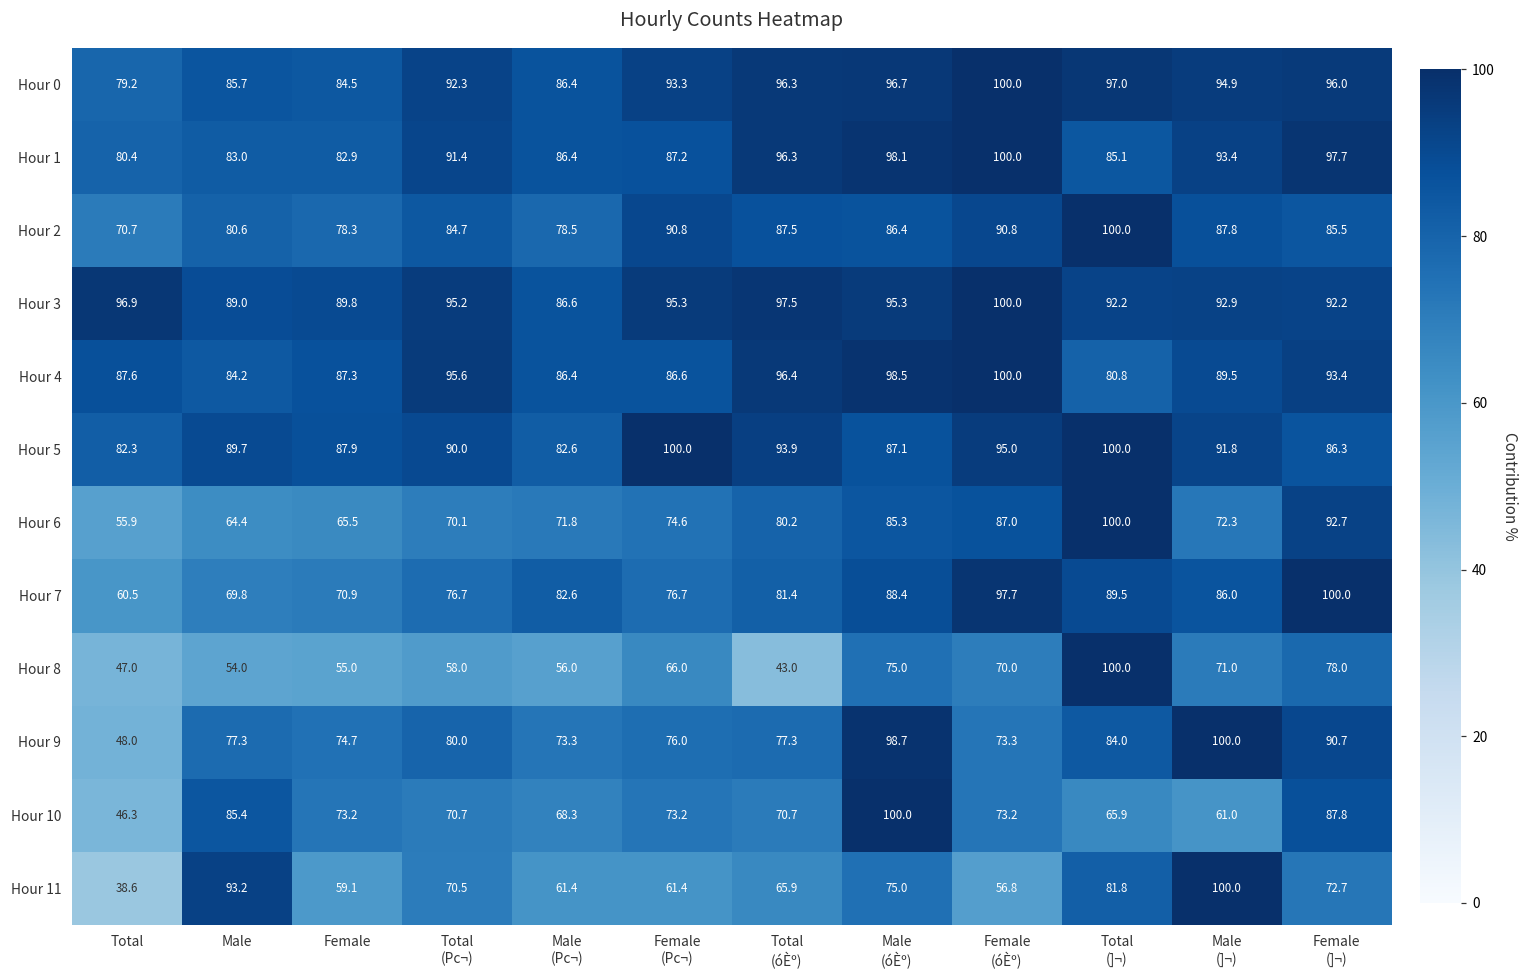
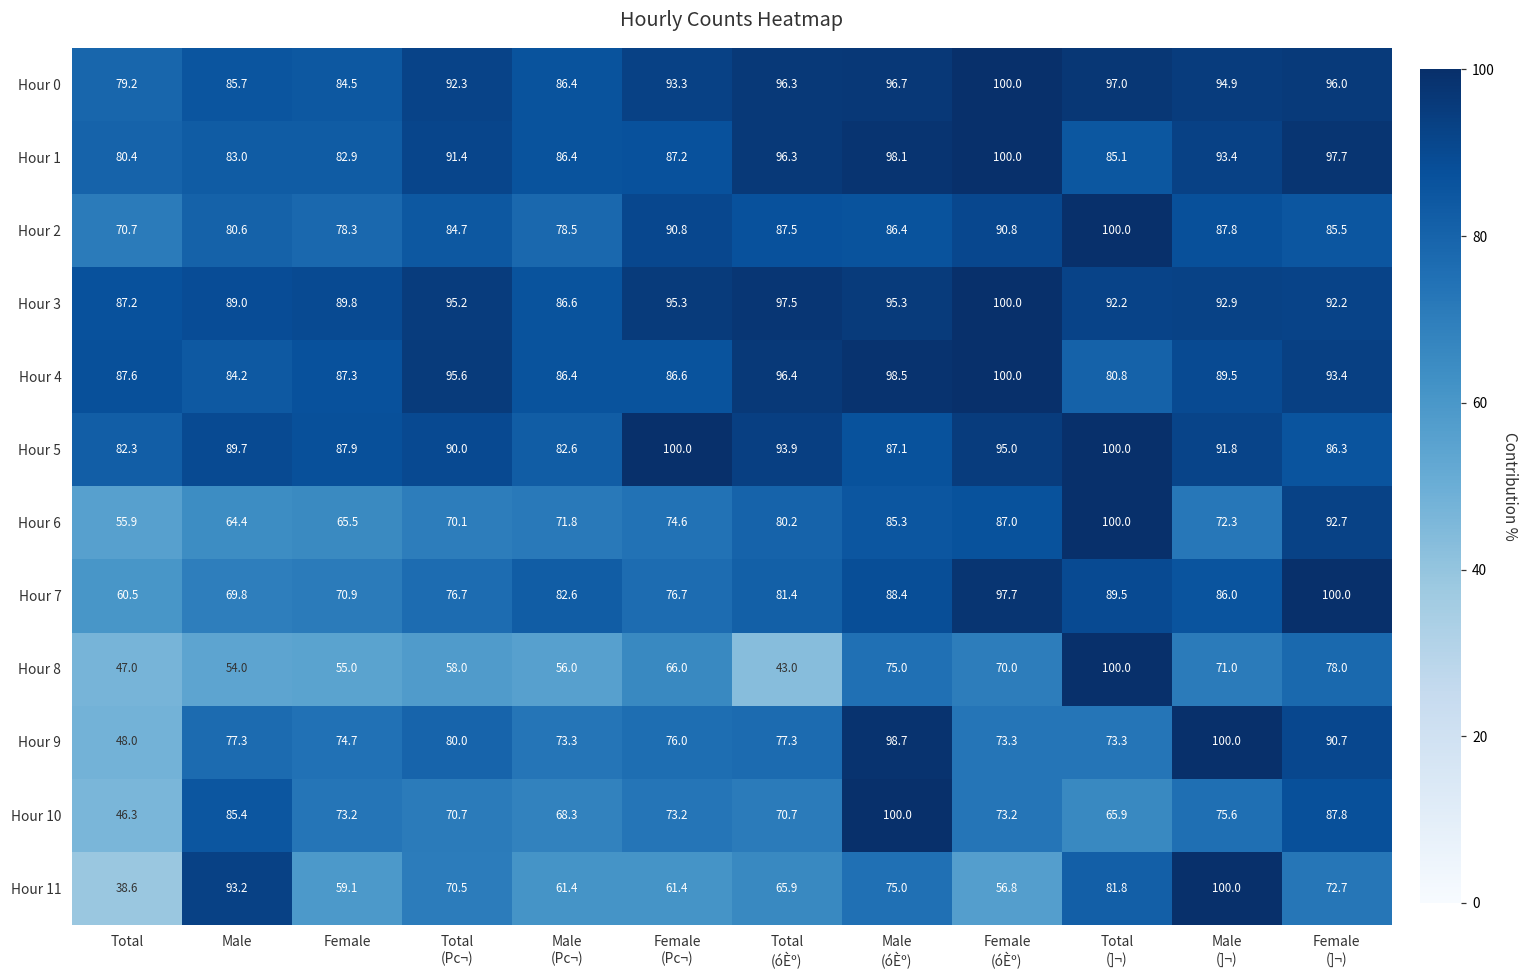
  {
    "Hour 0": {
      "Total": 79.2,
      "Male": 85.7,
      "Female": 84.5,
      "Total (Pc¬)": 92.3,
      "Male (Pc¬)": 86.4,
      "Female (Pc¬)": 93.3,
      "Total (óÈº)": 96.3,
      "Male (óÈº)": 96.7,
      "Female (óÈº)": 100.0,
      "Total (]¬)": 97.0,
      "Male (]¬)": 94.9,
      "Female (]¬)": 96.0
    },
    "Hour 1": {
      "Total": 80.4,
      "Male": 83.0,
      "Female": 82.9,
      "Total (Pc¬)": 91.4,
      "Male (Pc¬)": 86.4,
      "Female (Pc¬)": 87.2,
      "Total (óÈº)": 96.3,
      "Male (óÈº)": 98.1,
      "Female (óÈº)": 100.0,
      "Total (]¬)": 85.1,
      "Male (]¬)": 93.4,
      "Female (]¬)": 97.7
    },
    "Hour 2": {
      "Total": 70.7,
      "Male": 80.6,
      "Female": 78.3,
      "Total (Pc¬)": 84.7,
      "Male (Pc¬)": 78.5,
      "Female (Pc¬)": 90.8,
      "Total (óÈº)": 87.5,
      "Male (óÈº)": 86.4,
      "Female (óÈº)": 90.8,
      "Total (]¬)": 100.0,
      "Male (]¬)": 87.8,
      "Female (]¬)": 85.5
    },
    "Hour 3": {
-     "Total": 96.9,
+     "Total": 87.2,
      "Male": 89.0,
      "Female": 89.8,
      "Total (Pc¬)": 95.2,
      "Male (Pc¬)": 86.6,
      "Female (Pc¬)": 95.3,
      "Total (óÈº)": 97.5,
      "Male (óÈº)": 95.3,
      "Female (óÈº)": 100.0,
      "Total (]¬)": 92.2,
      "Male (]¬)": 92.9,
      "Female (]¬)": 92.2
    },
    "Hour 4": {
      "Total": 87.6,
      "Male": 84.2,
      "Female": 87.3,
      "Total (Pc¬)": 95.6,
      "Male (Pc¬)": 86.4,
      "Female (Pc¬)": 86.6,
      "Total (óÈº)": 96.4,
      "Male (óÈº)": 98.5,
      "Female (óÈº)": 100.0,
      "Total (]¬)": 80.8,
      "Male (]¬)": 89.5,
      "Female (]¬)": 93.4
    },
    "Hour 5": {
      "Total": 82.3,
      "Male": 89.7,
      "Female": 87.9,
      "Total (Pc¬)": 90.0,
      "Male (Pc¬)": 82.6,
      "Female (Pc¬)": 100.0,
      "Total (óÈº)": 93.9,
      "Male (óÈº)": 87.1,
      "Female (óÈº)": 95.0,
      "Total (]¬)": 100.0,
      "Male (]¬)": 91.8,
      "Female (]¬)": 86.3
    },
    "Hour 6": {
      "Total": 55.9,
      "Male": 64.4,
      "Female": 65.5,
      "Total (Pc¬)": 70.1,
      "Male (Pc¬)": 71.8,
      "Female (Pc¬)": 74.6,
      "Total (óÈº)": 80.2,
      "Male (óÈº)": 85.3,
      "Female (óÈº)": 87.0,
      "Total (]¬)": 100.0,
      "Male (]¬)": 72.3,
      "Female (]¬)": 92.7
    },
    "Hour 7": {
      "Total": 60.5,
      "Male": 69.8,
      "Female": 70.9,
      "Total (Pc¬)": 76.7,
      "Male (Pc¬)": 82.6,
      "Female (Pc¬)": 76.7,
      "Total (óÈº)": 81.4,
      "Male (óÈº)": 88.4,
      "Female (óÈº)": 97.7,
      "Total (]¬)": 89.5,
      "Male (]¬)": 86.0,
      "Female (]¬)": 100.0
    },
    "Hour 8": {
      "Total": 47.0,
      "Male": 54.0,
      "Female": 55.0,
      "Total (Pc¬)": 58.0,
      "Male (Pc¬)": 56.0,
      "Female (Pc¬)": 66.0,
      "Total (óÈº)": 43.0,
      "Male (óÈº)": 75.0,
      "Female (óÈº)": 70.0,
      "Total (]¬)": 100.0,
      "Male (]¬)": 71.0,
      "Female (]¬)": 78.0
    },
    "Hour 9": {
      "Total": 48.0,
      "Male": 77.3,
      "Female": 74.7,
      "Total (Pc¬)": 80.0,
      "Male (Pc¬)": 73.3,
      "Female (Pc¬)": 76.0,
      "Total (óÈº)": 77.3,
      "Male (óÈº)": 98.7,
      "Female (óÈº)": 73.3,
-     "Total (]¬)": 84.0,
+     "Total (]¬)": 73.3,
      "Male (]¬)": 100.0,
      "Female (]¬)": 90.7
    },
    "Hour 10": {
      "Total": 46.3,
      "Male": 85.4,
      "Female": 73.2,
      "Total (Pc¬)": 70.7,
      "Male (Pc¬)": 68.3,
      "Female (Pc¬)": 73.2,
      "Total (óÈº)": 70.7,
      "Male (óÈº)": 100.0,
      "Female (óÈº)": 73.2,
      "Total (]¬)": 65.9,
-     "Male (]¬)": 61.0,
+     "Male (]¬)": 75.6,
      "Female (]¬)": 87.8
    },
    "Hour 11": {
      "Total": 38.6,
      "Male": 93.2,
      "Female": 59.1,
      "Total (Pc¬)": 70.5,
      "Male (Pc¬)": 61.4,
      "Female (Pc¬)": 61.4,
      "Total (óÈº)": 65.9,
      "Male (óÈº)": 75.0,
      "Female (óÈº)": 56.8,
      "Total (]¬)": 81.8,
      "Male (]¬)": 100.0,
      "Female (]¬)": 72.7
    }
  }
